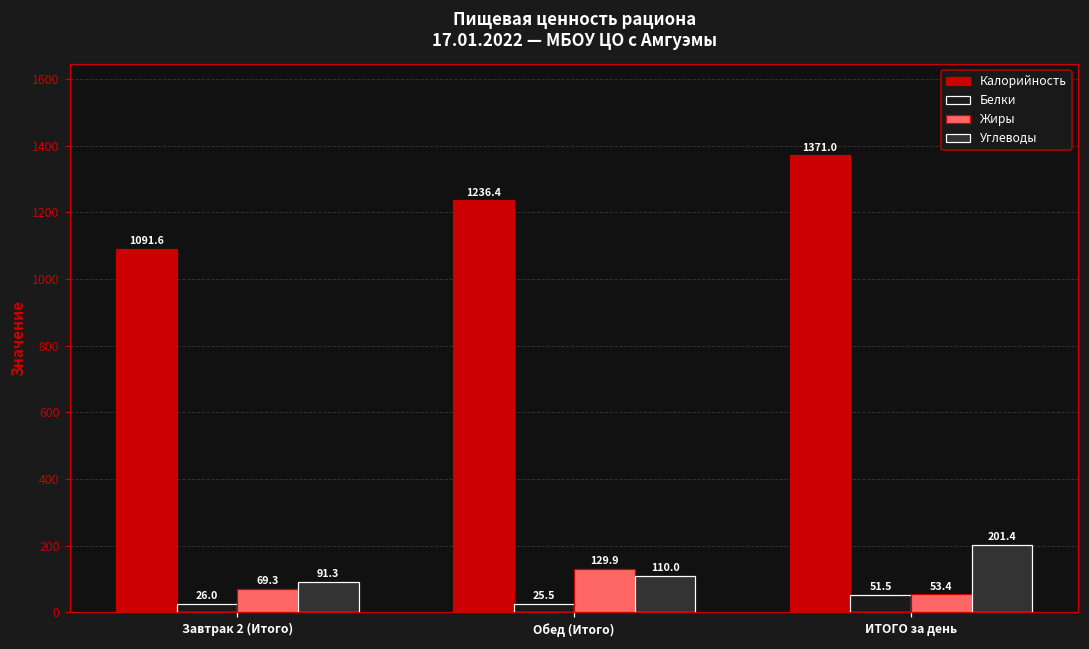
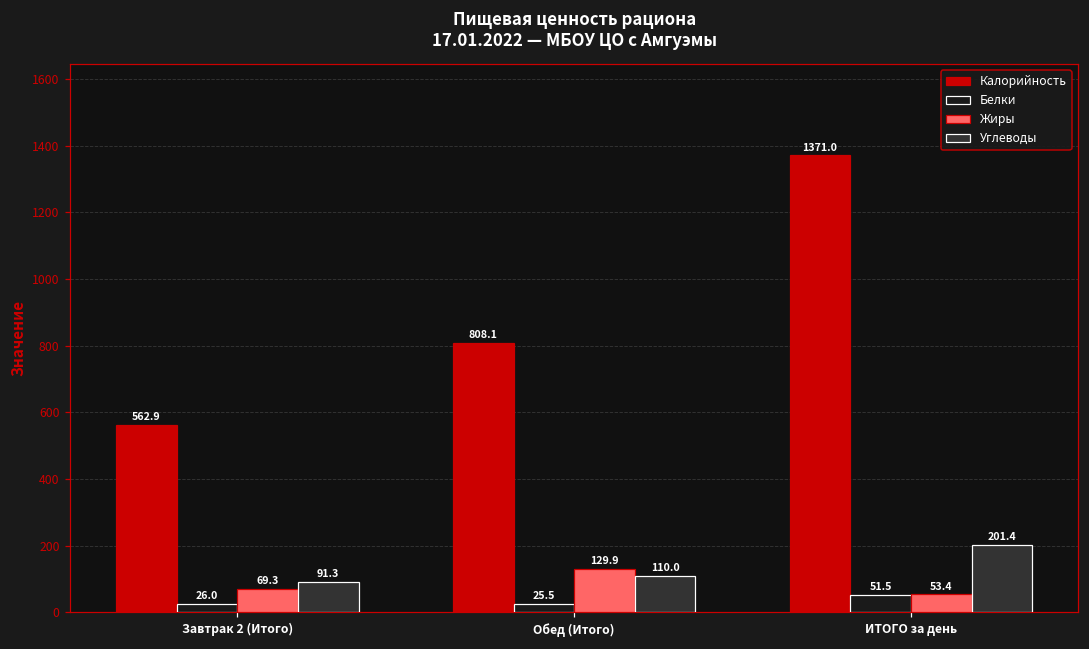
  {
    "Калорийность": {
-     "Завтрак 2 (Итого)": 1091.6,
-     "Обед (Итого)": 1236.4,
+     "Завтрак 2 (Итого)": 562.9,
+     "Обед (Итого)": 808.1,
      "ИТОГО за день": 1371.0
    },
    "Жиры": {
      "Завтрак 2 (Итого)": 69.3,
      "Обед (Итого)": 129.9,
      "ИТОГО за день": 53.4
    }
  }
